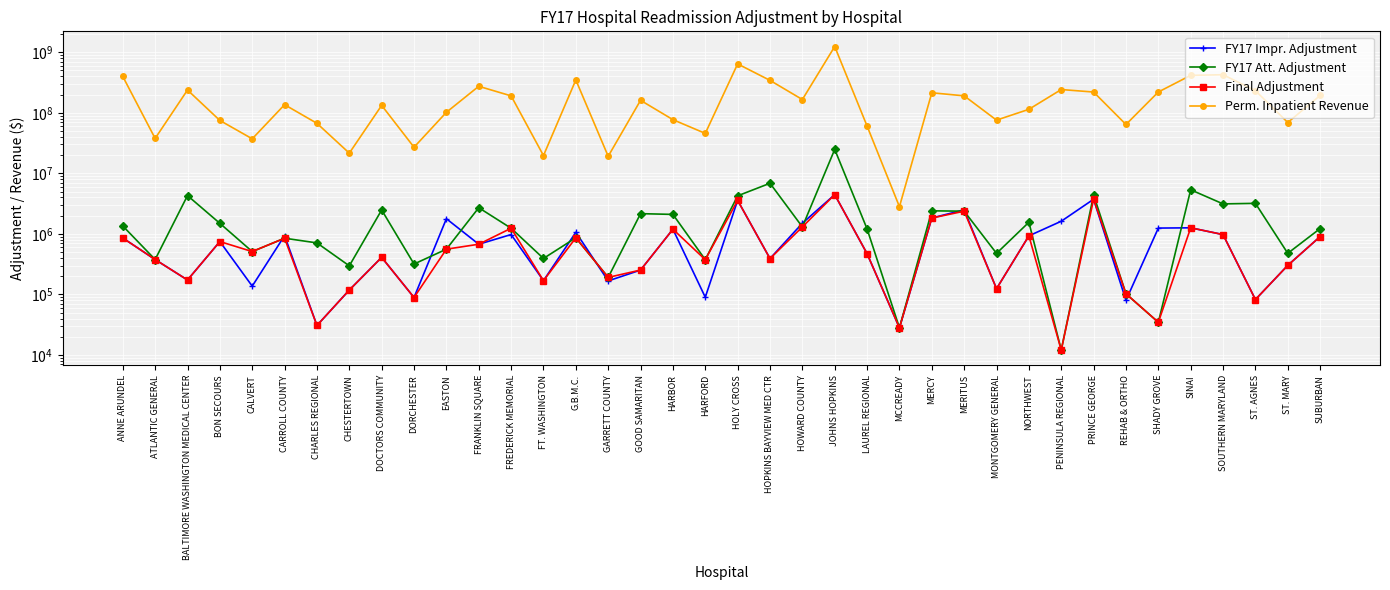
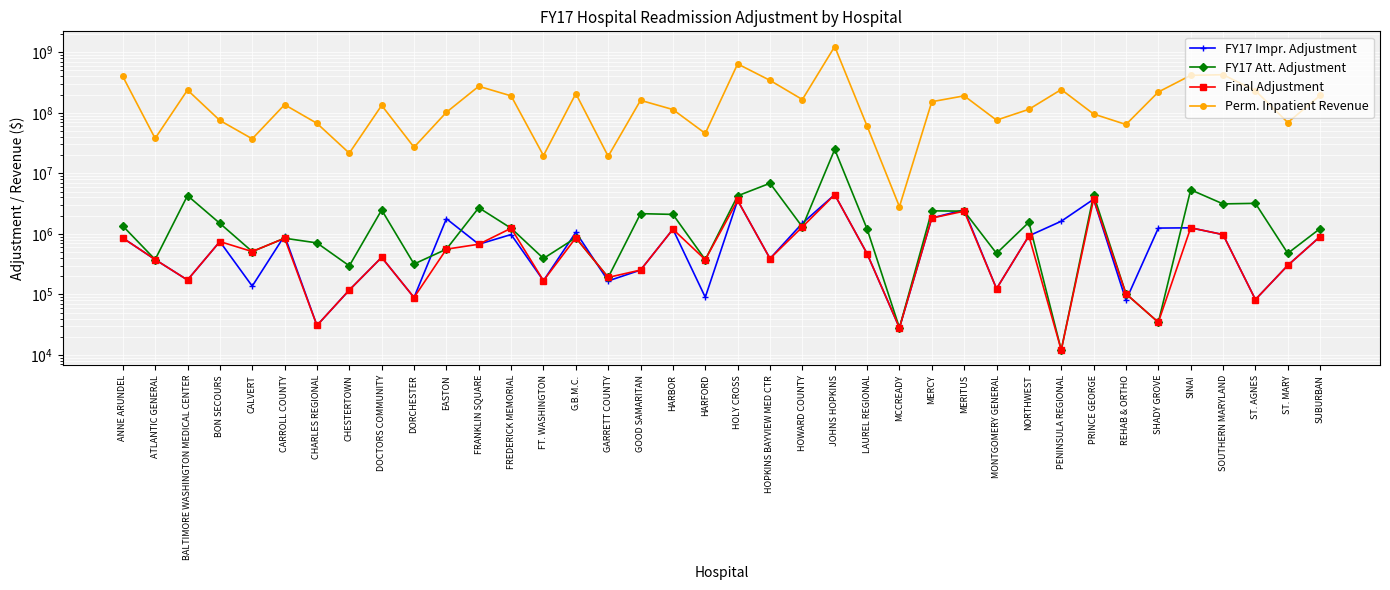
  {
    "FY17 Impr. Adjustment": {
      "CALVERT": 140000,
      "CARROLL COUNTY": 900000,
      "EASTON": 1800000,
      "FREDERICK MEMORIAL": 1000000,
      "G.B.M.C.": 1100000,
      "GARRETT COUNTY": 170000,
      "HARFORD": 90000,
      "HOWARD COUNTY": 1500000,
      "PENINSULA REGIONAL": 1600000,
      "REHAB & ORTHO": 80000,
      "SHADY GROVE": 1200000
    },
    "FY17 Att. Adjustment": {
      "ANNE ARUNDEL": 1400000,
      "BALTIMORE WASHINGTON MEDICAL CENTER": 4000000,
      "BON SECOURS": 1500000,
      "CHARLES REGIONAL": 700000,
      "CHESTERTOWN": 300000,
      "DOCTORS COMMUNITY": 2500000,
      "DORCHESTER": 300000,
      "FRANKLIN SQUARE": 3000000,
      "FT. WASHINGTON": 400000,
      "GOOD SAMARITAN": 2200000,
      "HARBOR": 2100000,
      "HOLY CROSS": 4000000,
      "HOPKINS BAYVIEW MED CTR": 7000000,
      "JOHNS HOPKINS": 25000000,
      "LAUREL REGIONAL": 1200000,
      "MERCY": 2400000,
      "MONTGOMERY GENERAL": 500000,
      "NORTHWEST": 1600000,
      "PRINCE GEORGE": 4000000,
      "SINAI": 5000000,
      "SOUTHERN MARYLAND": 3000000,
      "ST. AGNES": 3000000,
      "ST. MARY": 500000,
      "SUBURBAN": 1200000
    },
    "Perm. Inpatient Revenue": {
      "ANNE ARUNDEL": 400000000,
      "ATLANTIC GENERAL": 40000000,
      "BALTIMORE WASHINGTON MEDICAL CENTER": 240000000,
      "BON SECOURS": 70000000,
      "CALVERT": 40000000,
      "CARROLL COUNTY": 140000000,
      "CHARLES REGIONAL": 70000000,
      "CHESTERTOWN": 22000000,
      "DOCTORS COMMUNITY": 130000000,
      "DORCHESTER": 30000000,
      "EASTON": 100000000,
      "FRANKLIN SQUARE": 300000000,
      "FREDERICK MEMORIAL": 190000000,
      "FT. WASHINGTON": 20000000,
-     "G.B.M.C.": 300000000,
+     "G.B.M.C.": 210000000,
      "GARRETT COUNTY": 19000000,
      "GOOD SAMARITAN": 160000000,
-     "HARBOR": 80000000,
+     "HARBOR": 110000000,
      "HARFORD": 50000000,
      "HOLY CROSS": 600000000,
      "HOPKINS BAYVIEW MED CTR": 300000000,
      "HOWARD COUNTY": 170000000,
      "JOHNS HOPKINS": 1200000000,
      "LAUREL REGIONAL": 60000000,
      "MCCREADY": 3000000,
-     "MERCY": 210000000,
+     "MERCY": 150000000,
      "MERITUS": 190000000,
      "MONTGOMERY GENERAL": 80000000,
      "NORTHWEST": 110000000,
      "PENINSULA REGIONAL": 240000000,
-     "PRINCE GEORGE": 220000000,
+     "PRINCE GEORGE": 100000000,
      "REHAB & ORTHO": 60000000,
      "SHADY GROVE": 220000000,
      "ST. MARY": 70000000
    }
  }
